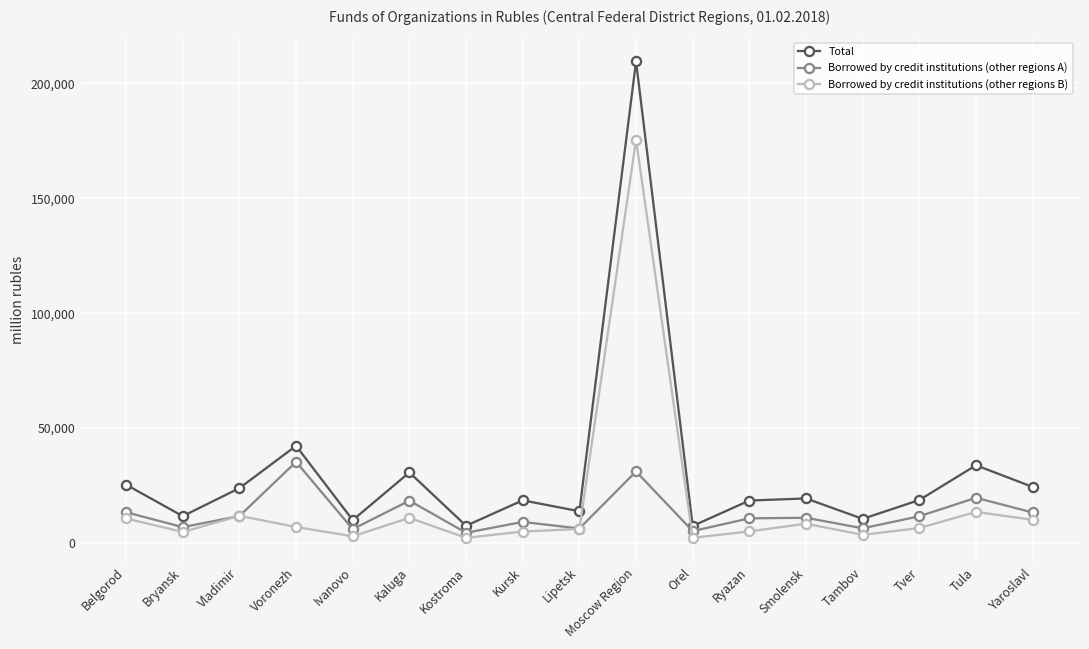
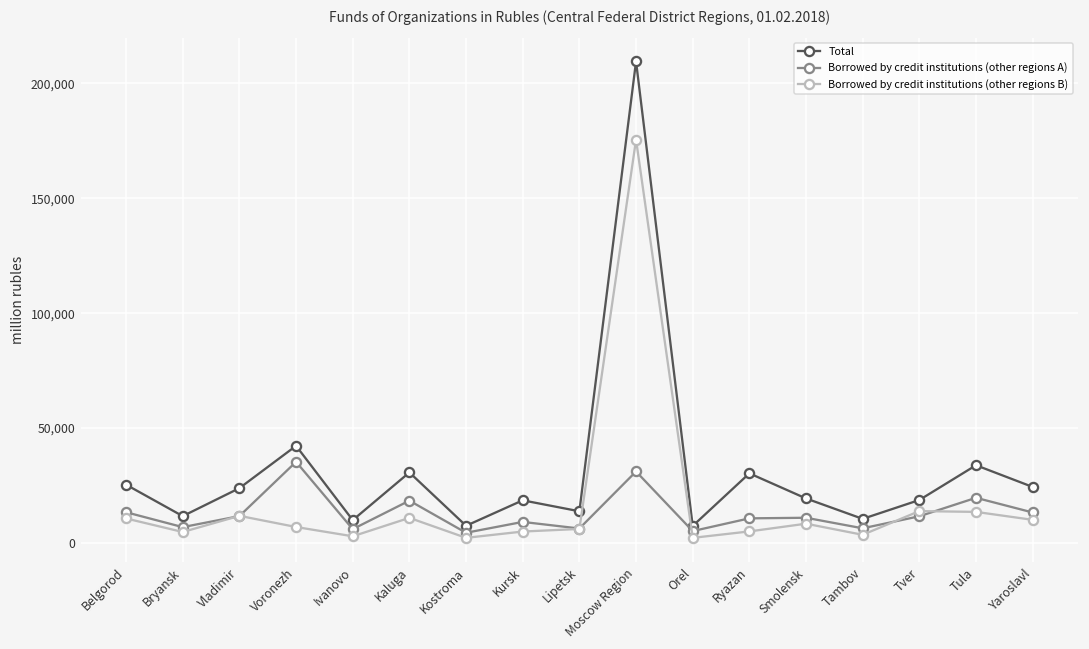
  {
    "Total": {
      "Belgorod": "25,000",
      "Bryansk": "12,000",
      "Vladimir": "24,000",
      "Voronezh": "42,000",
      "Ivanovo": "10,000",
      "Kaluga": "31,000",
      "Kostroma": "7,000",
      "Kursk": "19,000",
      "Lipetsk": "14,000",
      "Moscow Region": "210,000",
      "Orel": "7,000",
-     "Ryazan": "18,000",
+     "Ryazan": "30,000",
      "Smolensk": "19,000",
      "Tambov": "10,000",
      "Tver": "19,000",
      "Tula": "34,000",
      "Yaroslavl": "24,000"
    },
    "Borrowed by credit institutions (other regions A)": {
      "Belgorod": "13,000",
      "Bryansk": "7,000",
      "Voronezh": "35,000",
      "Ivanovo": "6,000",
      "Kaluga": "18,000",
      "Kostroma": "4,000",
      "Kursk": "9,000",
      "Moscow Region": "31,000",
      "Orel": "5,000",
      "Ryazan": "11,000",
      "Smolensk": "11,000",
      "Tambov": "6,000",
      "Tver": "12,000",
      "Tula": "20,000",
      "Yaroslavl": "13,000"
    },
    "Borrowed by credit institutions (other regions B)": {
      "Belgorod": "11,000",
      "Bryansk": "5,000",
      "Voronezh": "7,000",
      "Ivanovo": "3,000",
      "Kaluga": "11,000",
      "Kostroma": "2,000",
      "Kursk": "5,000",
      "Moscow Region": "176,000",
      "Orel": "2,000",
      "Ryazan": "5,000",
      "Smolensk": "8,000",
      "Tambov": "4,000",
-     "Tver": "7,000",
+     "Tver": "14,000",
      "Tula": "14,000",
      "Yaroslavl": "10,000"
    }
  }
